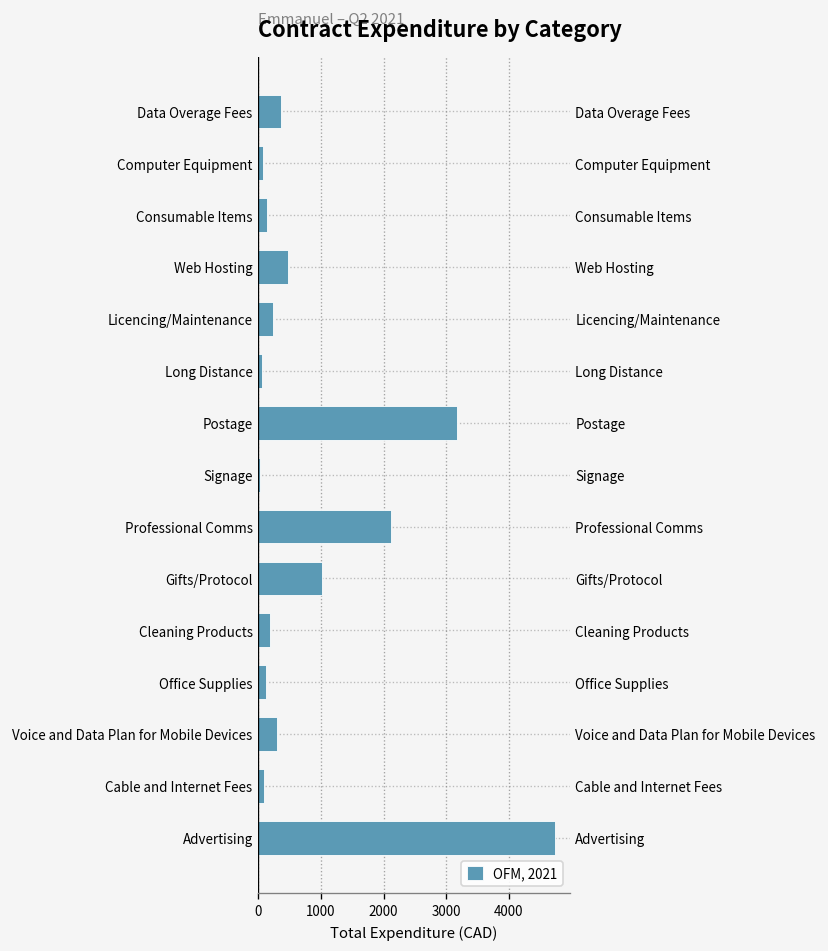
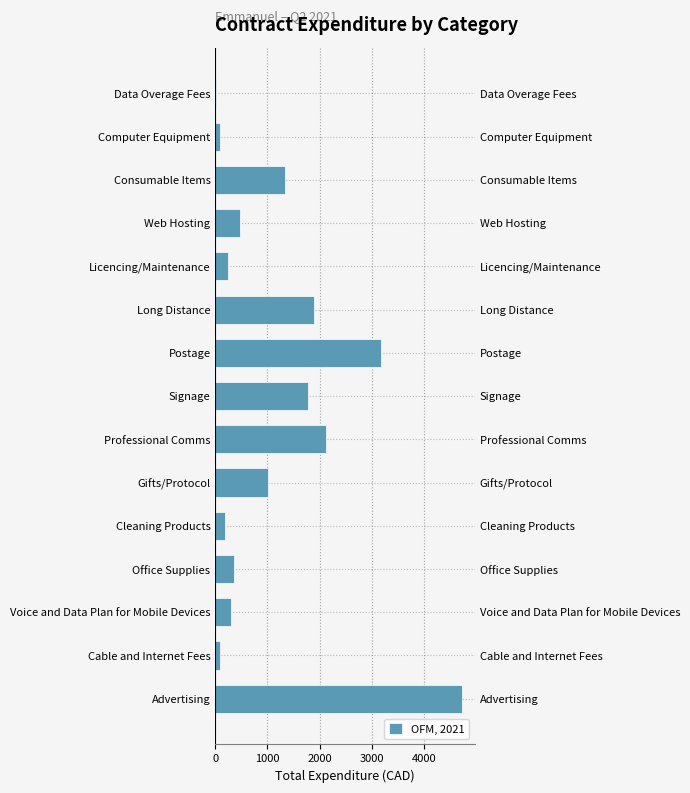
  {
-   "Data Overage Fees": 400,
+   "Data Overage Fees": 0,
    "Computer Equipment": 100,
-   "Consumable Items": 100,
+   "Consumable Items": 1300,
    "Web Hosting": 500,
    "Licencing/Maintenance": 200,
-   "Long Distance": 100,
+   "Long Distance": 1900,
    "Postage": 3200,
-   "Signage": 0,
+   "Signage": 1800,
    "Professional Comms": 2100,
    "Gifts/Protocol": 1000,
    "Cleaning Products": 200,
-   "Office Supplies": 100,
+   "Office Supplies": 400,
    "Voice and Data Plan for Mobile Devices": 300,
    "Cable and Internet Fees": 100,
    "Advertising": 4700
  }
